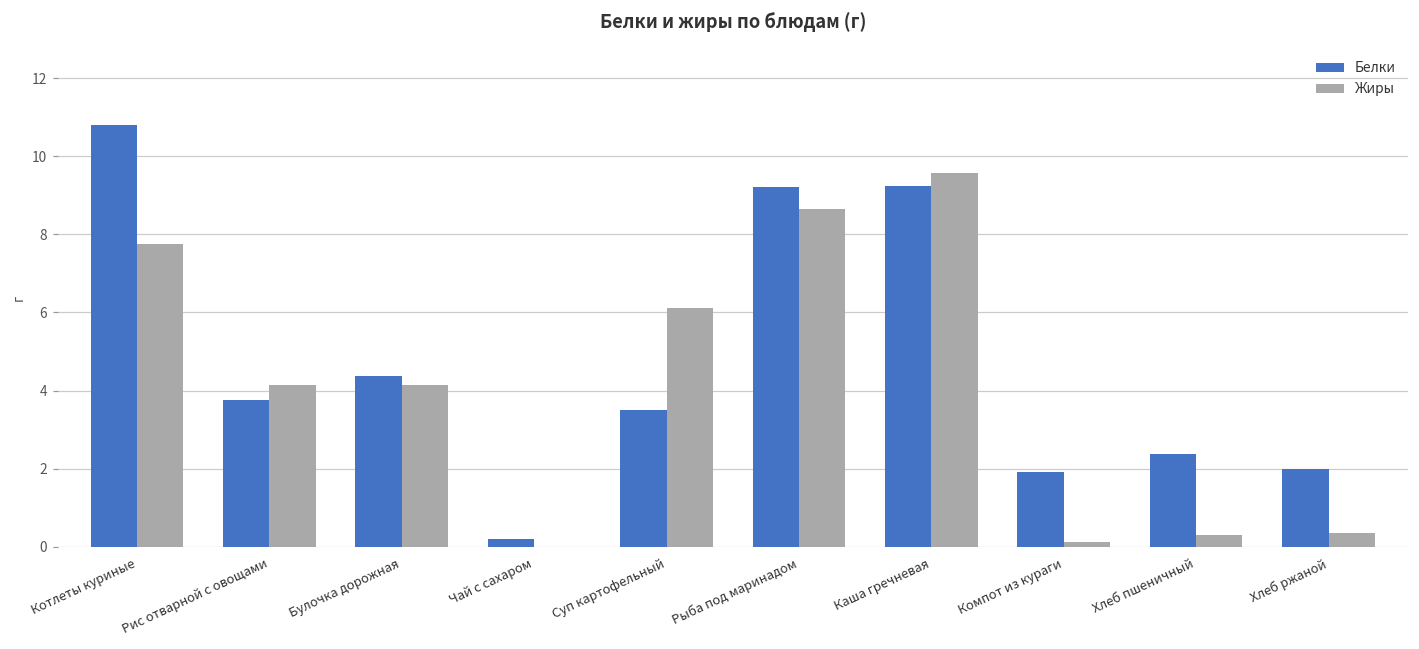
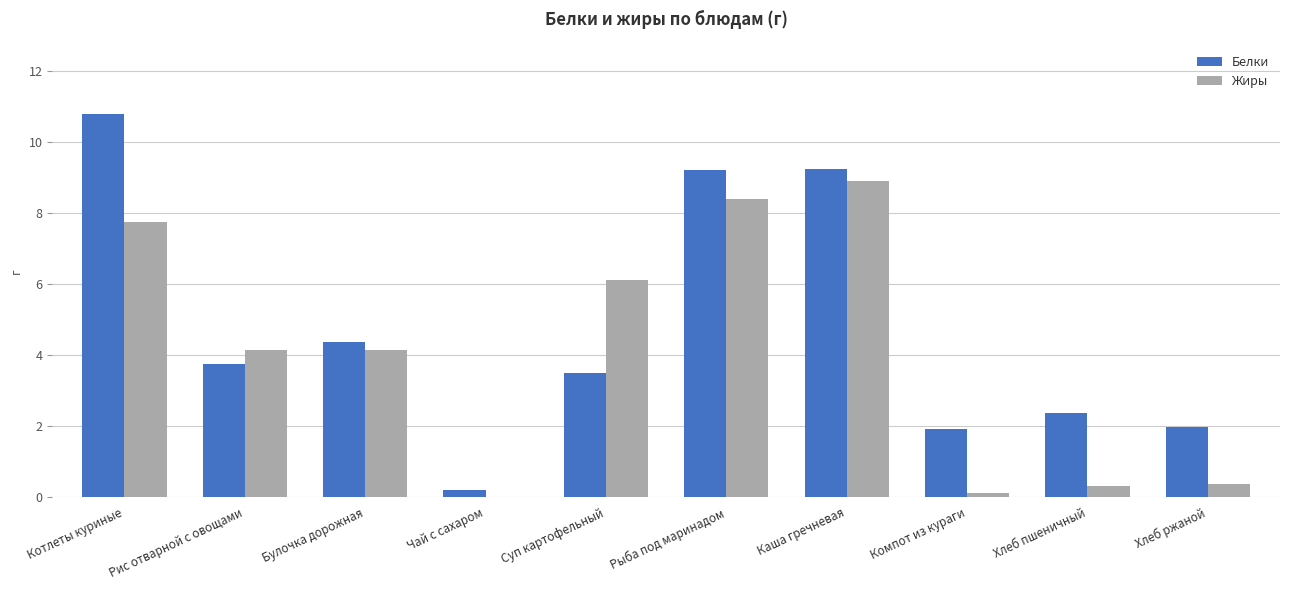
  {
    "Белки": {
      "Котлеты куриные": 10.8,
      "Рис отварной с овощами": 3.8,
      "Булочка дорожная": 4.4,
      "Чай с сахаром": 0.2,
      "Суп картофельный": 3.5,
      "Рыба под маринадом": 9.2,
      "Каша гречневая": 9.3,
      "Компот из кураги": 1.9,
      "Хлеб пшеничный": 2.4,
      "Хлеб ржаной": 2.0
    },
    "Жиры": {
      "Котлеты куриные": 7.8,
      "Рис отварной с овощами": 4.1,
      "Булочка дорожная": 4.1,
      "Чай с сахаром": 0.0,
      "Суп картофельный": 6.1,
-     "Рыба под маринадом": 8.7,
-     "Каша гречневая": 9.6,
+     "Рыба под маринадом": 8.4,
+     "Каша гречневая": 8.9,
      "Компот из кураги": 0.1,
      "Хлеб пшеничный": 0.3,
      "Хлеб ржаной": 0.4
    }
  }
